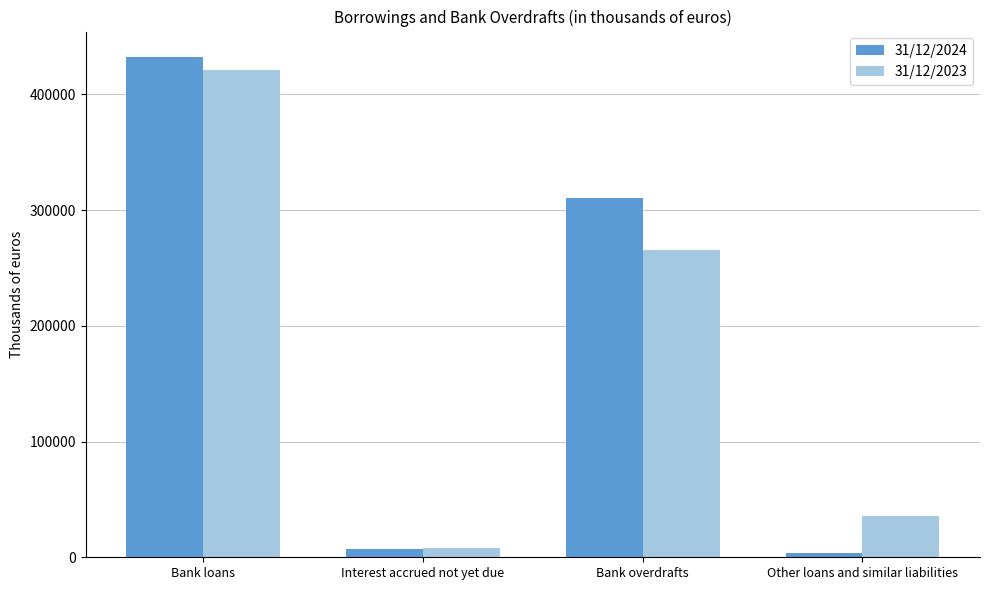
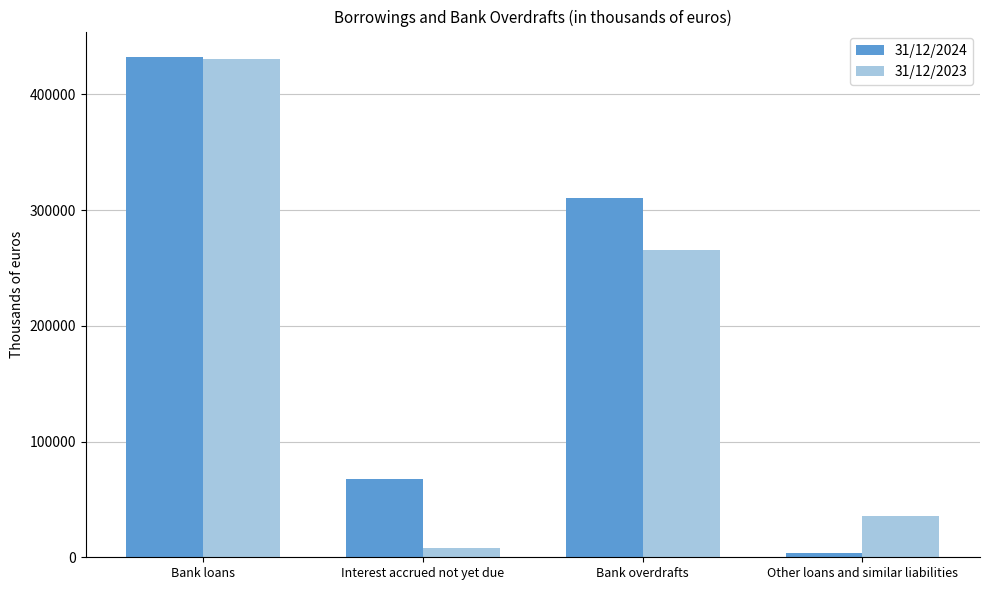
  {
    "31/12/2024": {
      "Bank loans": 433000,
-     "Interest accrued not yet due": 7000,
+     "Interest accrued not yet due": 68000,
      "Bank overdrafts": 310000,
      "Other loans and similar liabilities": 4000
    },
    "31/12/2023": {
-     "Bank loans": 422000,
+     "Bank loans": 431000,
      "Interest accrued not yet due": 8000,
      "Bank overdrafts": 266000,
      "Other loans and similar liabilities": 36000
    }
  }
